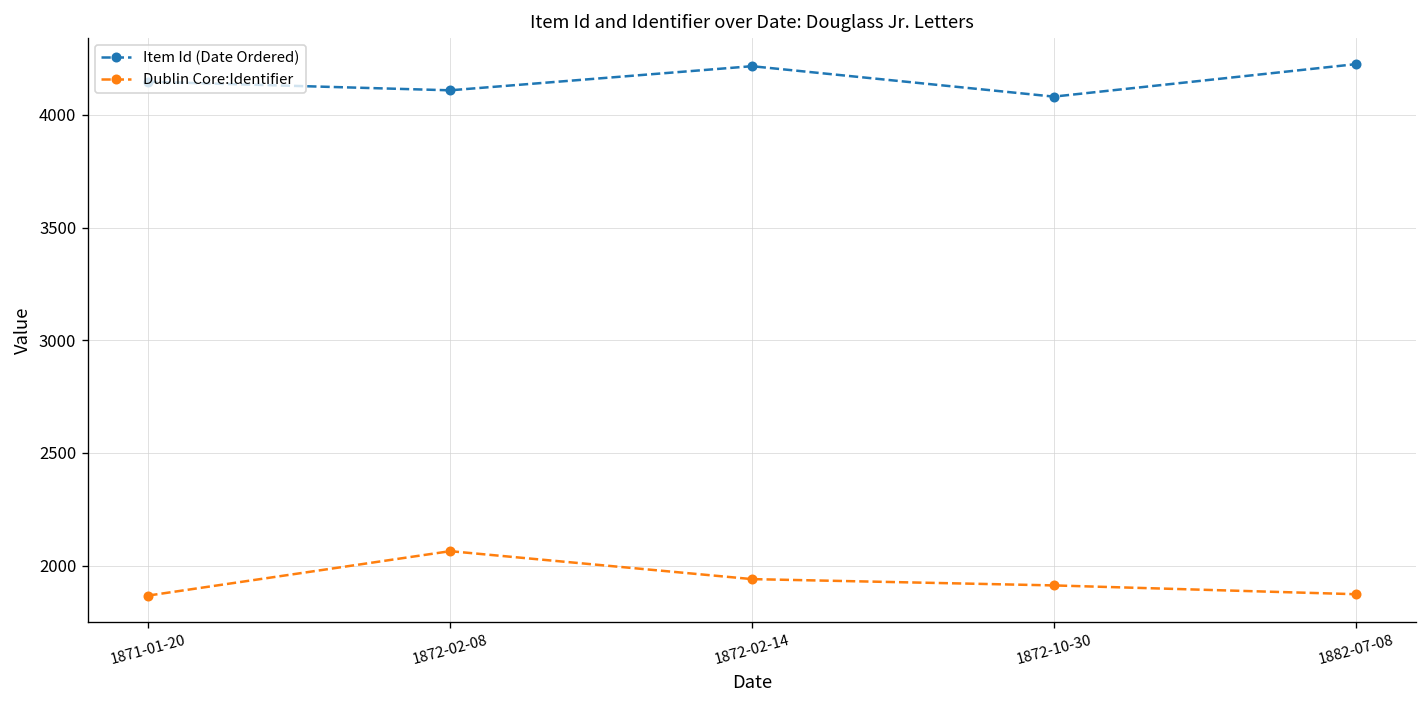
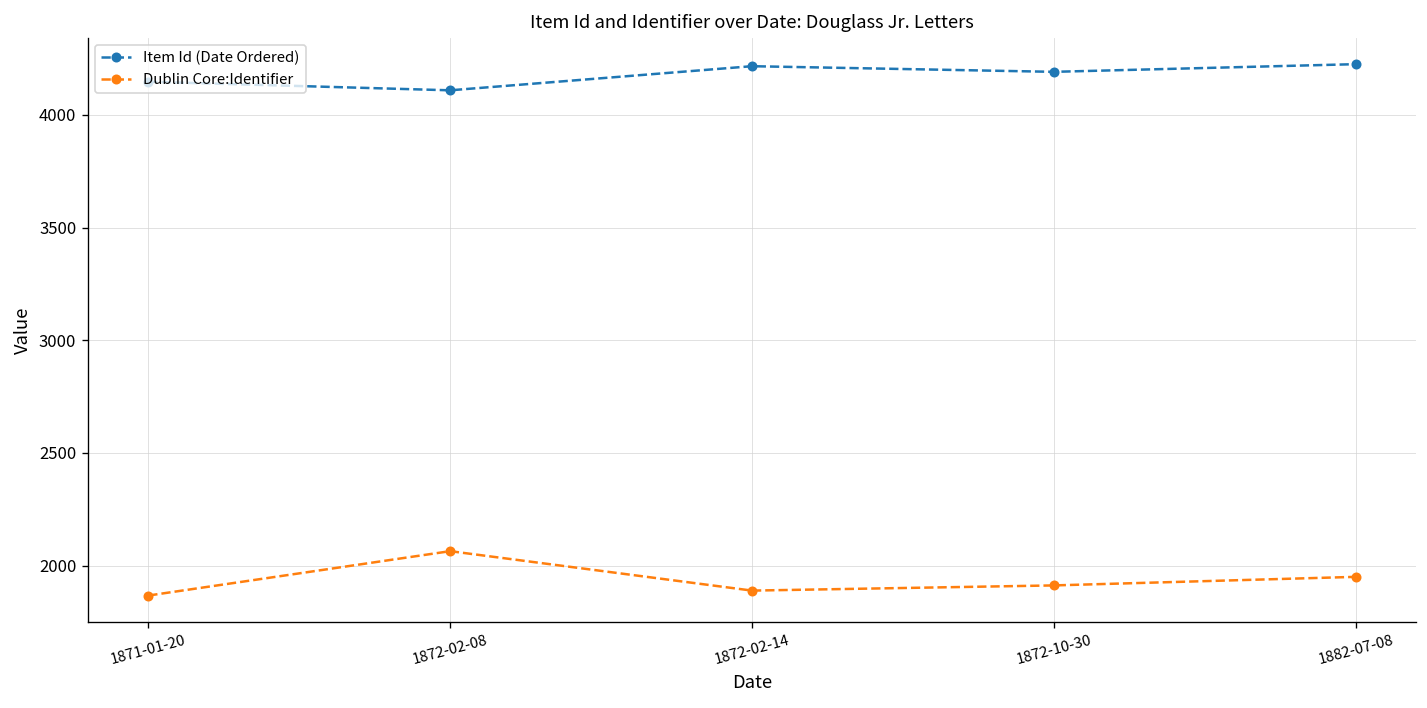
  {
    "Item Id (Date Ordered)": {
      "1872-02-08": 4110,
      "1872-02-14": 4220,
-     "1872-10-30": 4080,
+     "1872-10-30": 4190,
      "1882-07-08": 4230
    },
    "Dublin Core:Identifier": {
      "1871-01-20": 1870,
      "1872-02-08": 2060,
-     "1872-02-14": 1940,
+     "1872-02-14": 1890,
      "1872-10-30": 1910,
-     "1882-07-08": 1870
+     "1882-07-08": 1950
    }
  }
